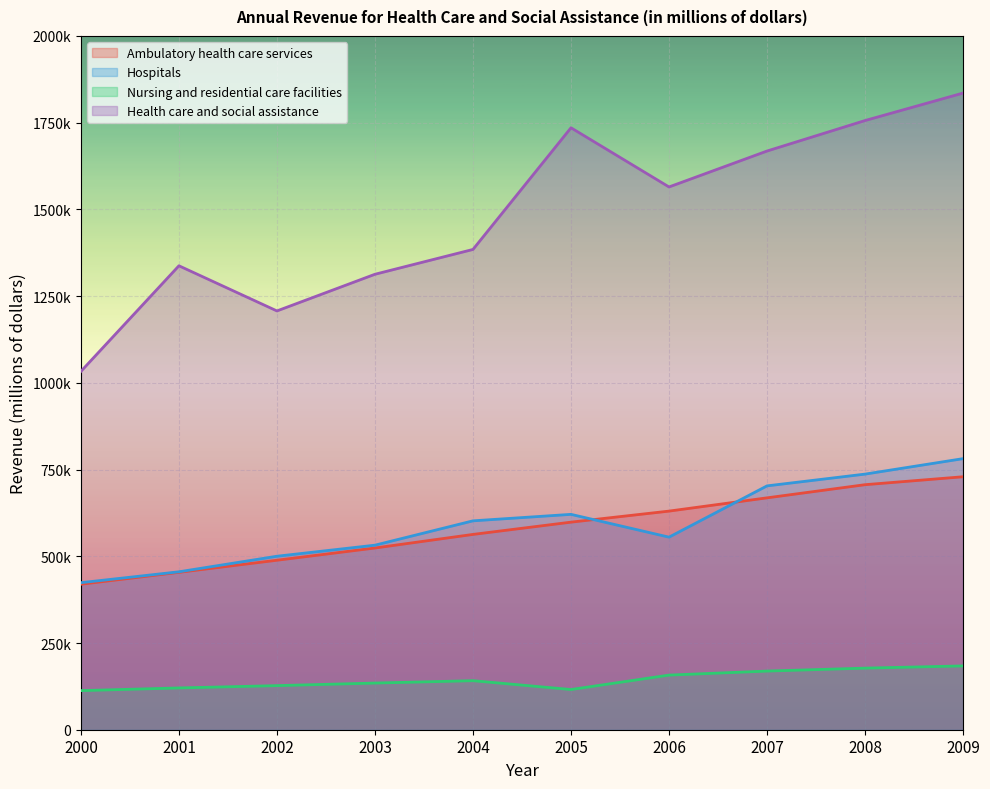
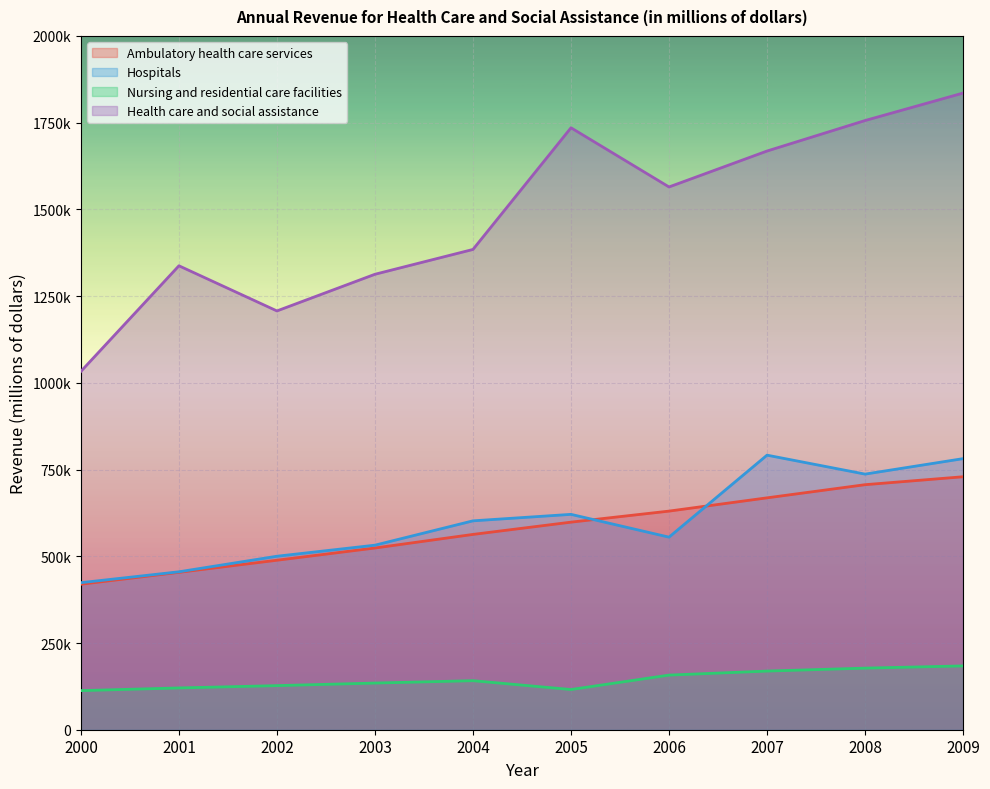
  {
    "Ambulatory health care services": {
      "2002": 490000,
      "2003": 520000,
      "2004": 560000,
      "2005": 600000,
      "2006": 630000,
      "2007": 670000,
      "2008": 710000,
      "2009": 730000
    },
    "Hospitals": {
      "2002": 500000,
      "2003": 530000,
      "2004": 600000,
      "2005": 620000,
      "2006": 560000,
-     "2007": 700000,
+     "2007": 790000,
      "2008": 740000,
      "2009": 780000
    },
    "Nursing and residential care facilities": {
      "2000": 110000,
      "2001": 120000,
      "2002": 130000,
      "2003": 130000,
      "2004": 140000,
      "2005": 120000,
      "2006": 160000,
      "2007": 170000,
      "2008": 180000,
      "2009": 180000
    },
    "Health care and social assistance": {
      "2000": 1030000,
      "2001": 1340000,
      "2002": 1210000,
      "2003": 1310000,
      "2004": 1380000,
      "2005": 1740000,
      "2006": 1560000,
      "2007": 1670000,
      "2008": 1760000,
      "2009": 1840000
    }
  }
